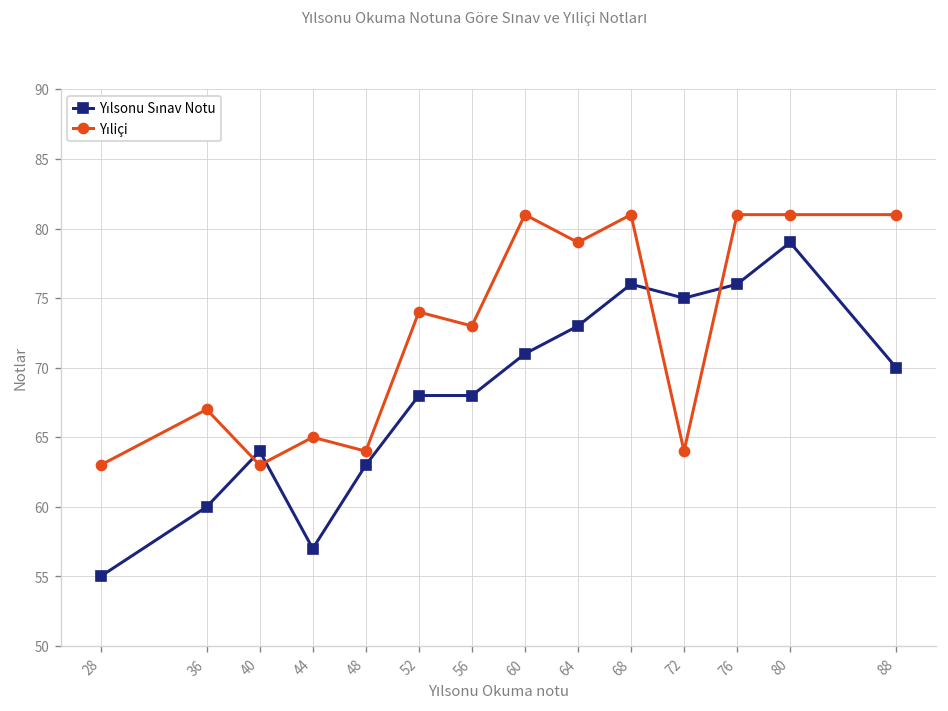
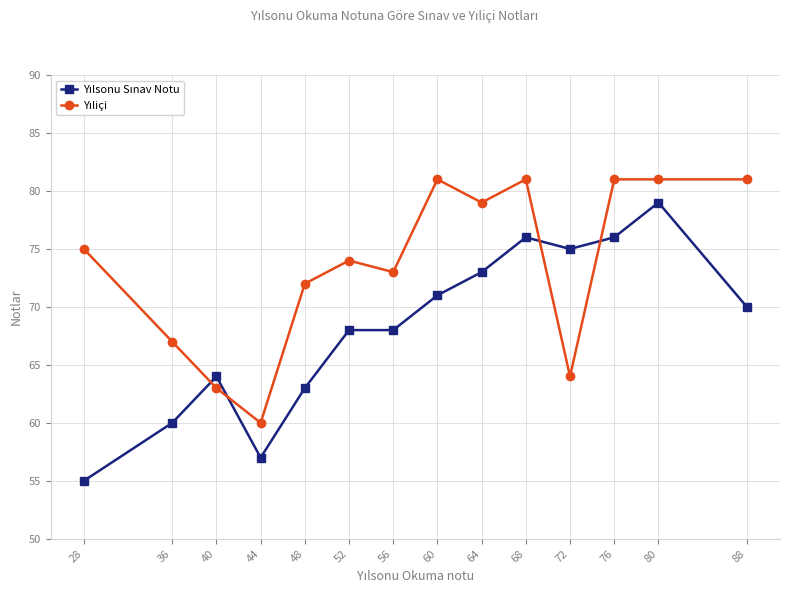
  {
    "Yılsonu Sınav Notu": {
      "28": 55,
      "36": 60,
      "40": 64,
      "44": 57,
      "48": 63,
      "52": 68,
      "56": 68,
      "60": 71,
      "64": 73,
      "68": 76,
      "72": 75,
      "76": 76,
      "80": 79,
      "88": 70
    },
    "Yıliçi": {
-     "28": 63,
+     "28": 75,
      "36": 67,
      "40": 63,
-     "44": 65,
-     "48": 64,
+     "44": 60,
+     "48": 72,
      "52": 74,
      "56": 73,
      "60": 81,
      "64": 79,
      "68": 81,
      "72": 64,
      "76": 81,
      "80": 81,
      "88": 81
    }
  }
